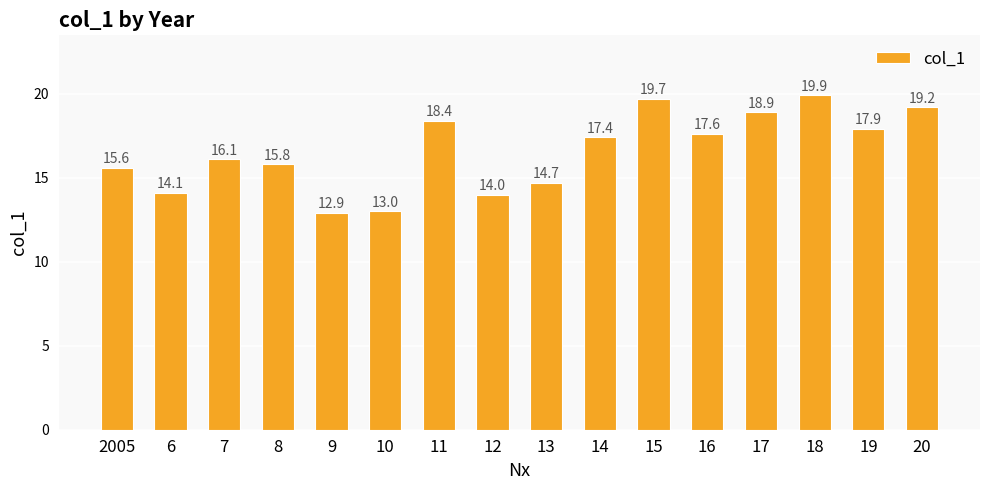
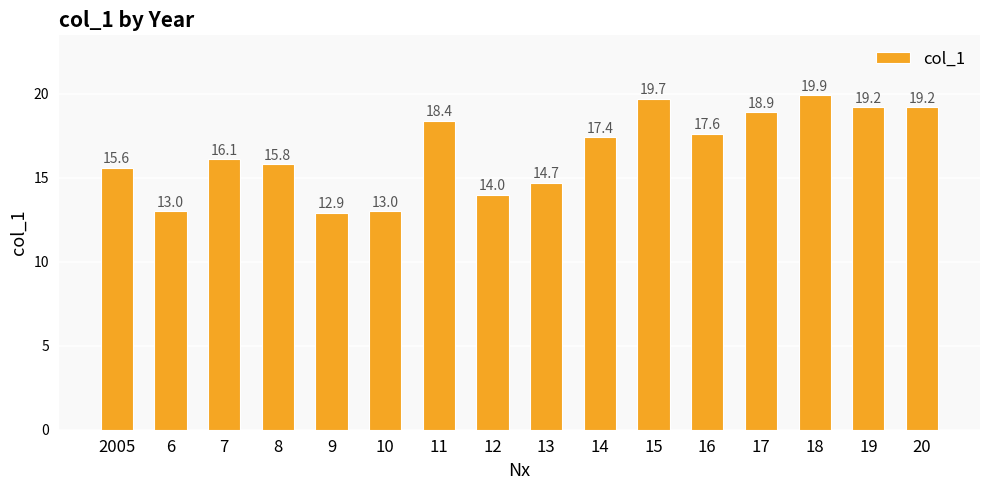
  {
    "2005": 15.6,
-   "6": 14.1,
+   "6": 13.0,
    "7": 16.1,
    "8": 15.8,
    "9": 12.9,
    "10": 13.0,
    "11": 18.4,
    "12": 14.0,
    "13": 14.7,
    "14": 17.4,
    "15": 19.7,
    "16": 17.6,
    "17": 18.9,
    "18": 19.9,
-   "19": 17.9,
+   "19": 19.2,
    "20": 19.2
  }
